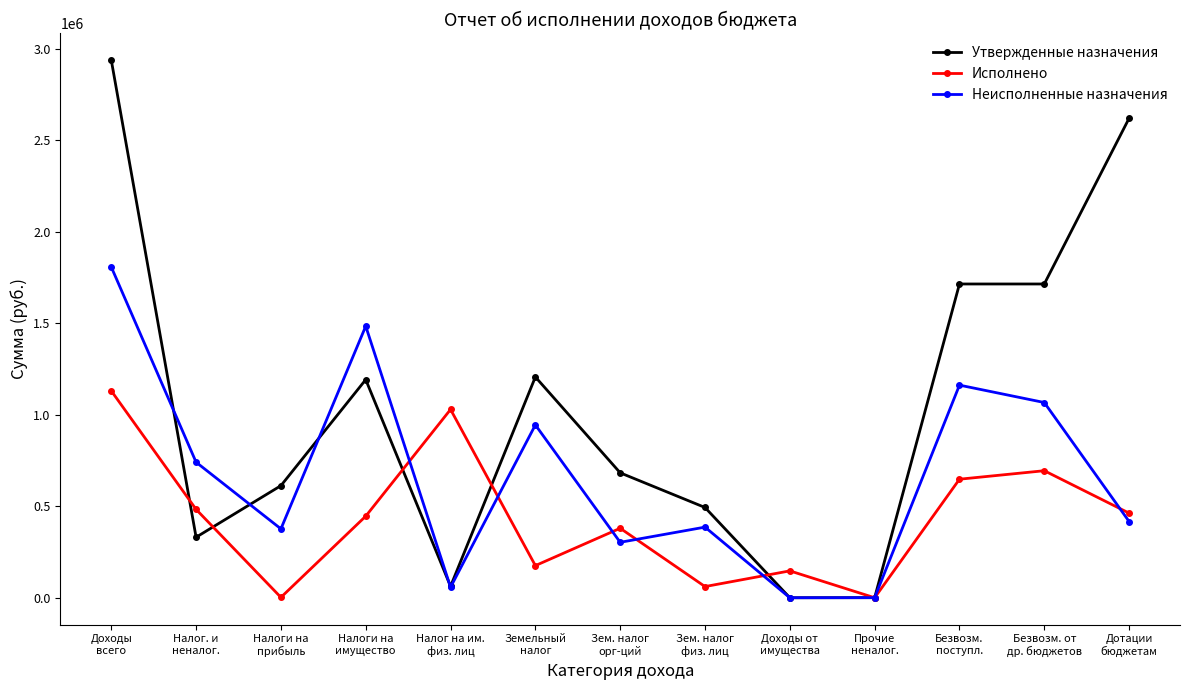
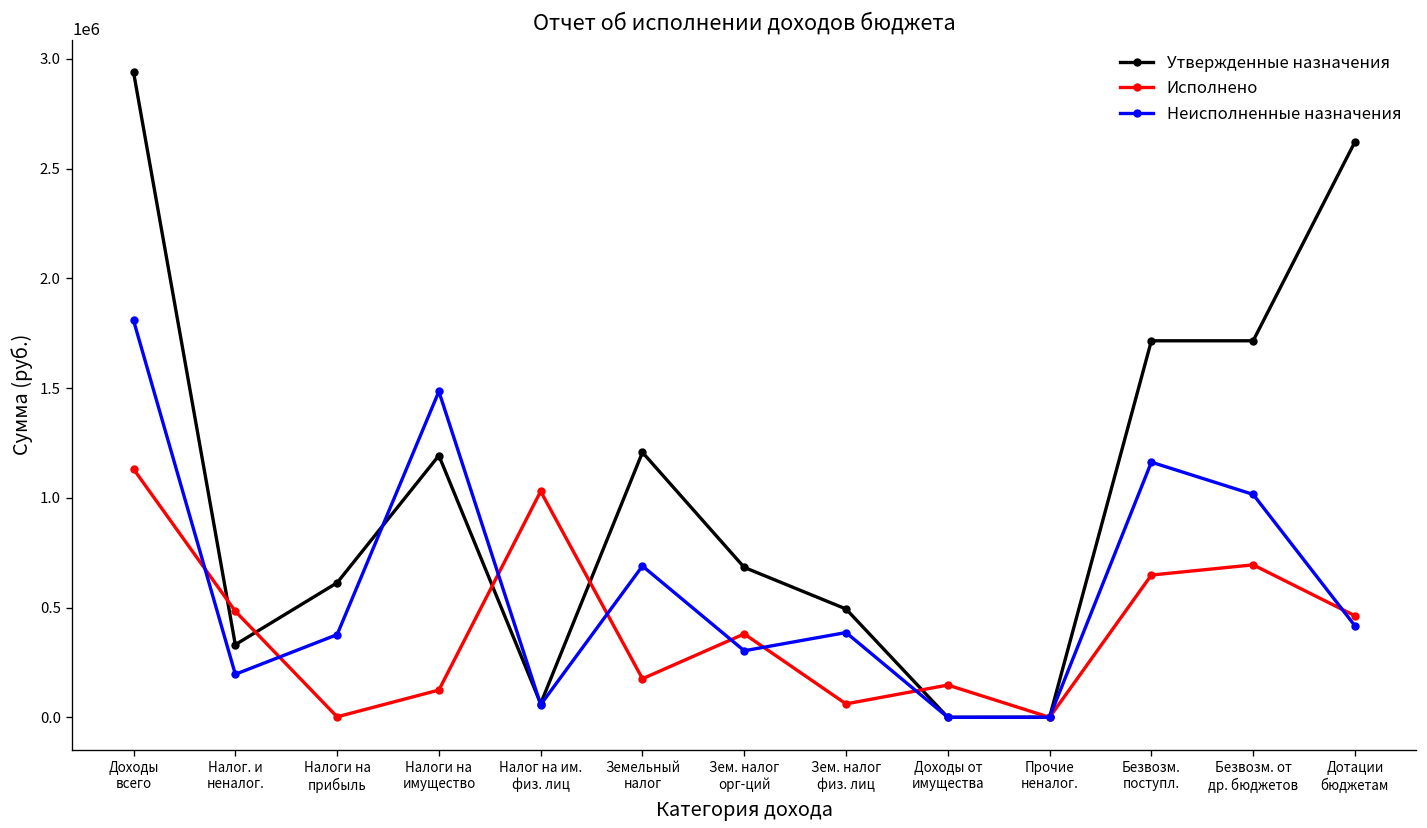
  {
    "Утвержденные назначения": {
      "Доходы всего": 2940000,
      "Налог. и неналог.": 330000,
      "Налоги на прибыль": 610000,
      "Налоги на имущество": 1190000,
      "Земельный налог": 1210000,
      "Зем. налог орг-ций": 680000,
      "Зем. налог физ. лиц": 490000,
      "Безвозм. поступл.": 1720000,
      "Безвозм. от др. бюджетов": 1720000,
      "Дотации бюджетам": 2620000
    },
    "Исполнено": {
      "Доходы всего": 1130000,
      "Налог. и неналог.": 480000,
      "Налоги на прибыль": 0,
-     "Налоги на имущество": 450000,
+     "Налоги на имущество": 120000,
      "Налог на им. физ. лиц": 1030000,
      "Земельный налог": 180000,
      "Зем. налог орг-ций": 380000,
      "Зем. налог физ. лиц": 60000,
      "Доходы от имущества": 150000,
      "Безвозм. поступл.": 650000,
      "Безвозм. от др. бюджетов": 690000,
      "Дотации бюджетам": 460000
    },
    "Неисполненные назначения": {
      "Доходы всего": 1810000,
-     "Налог. и неналог.": 740000,
+     "Налог. и неналог.": 200000,
      "Налоги на прибыль": 380000,
      "Налоги на имущество": 1480000,
-     "Земельный налог": 940000,
+     "Земельный налог": 690000,
      "Зем. налог орг-ций": 300000,
      "Зем. налог физ. лиц": 390000,
      "Безвозм. поступл.": 1160000,
-     "Безвозм. от др. бюджетов": 1070000,
+     "Безвозм. от др. бюджетов": 1020000,
      "Дотации бюджетам": 420000
    }
  }
